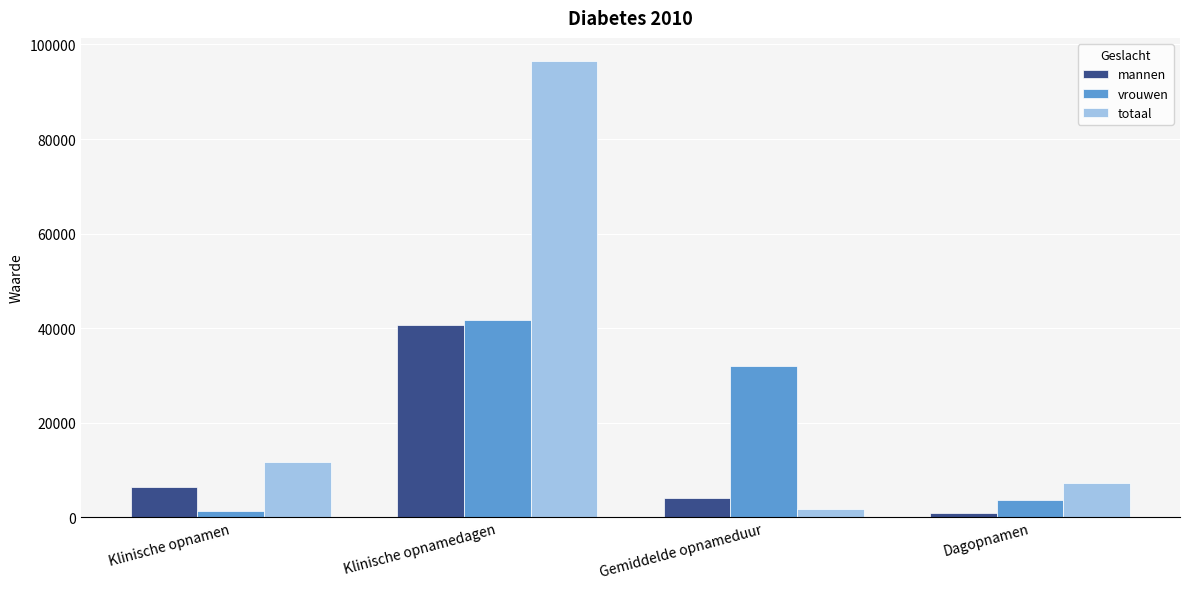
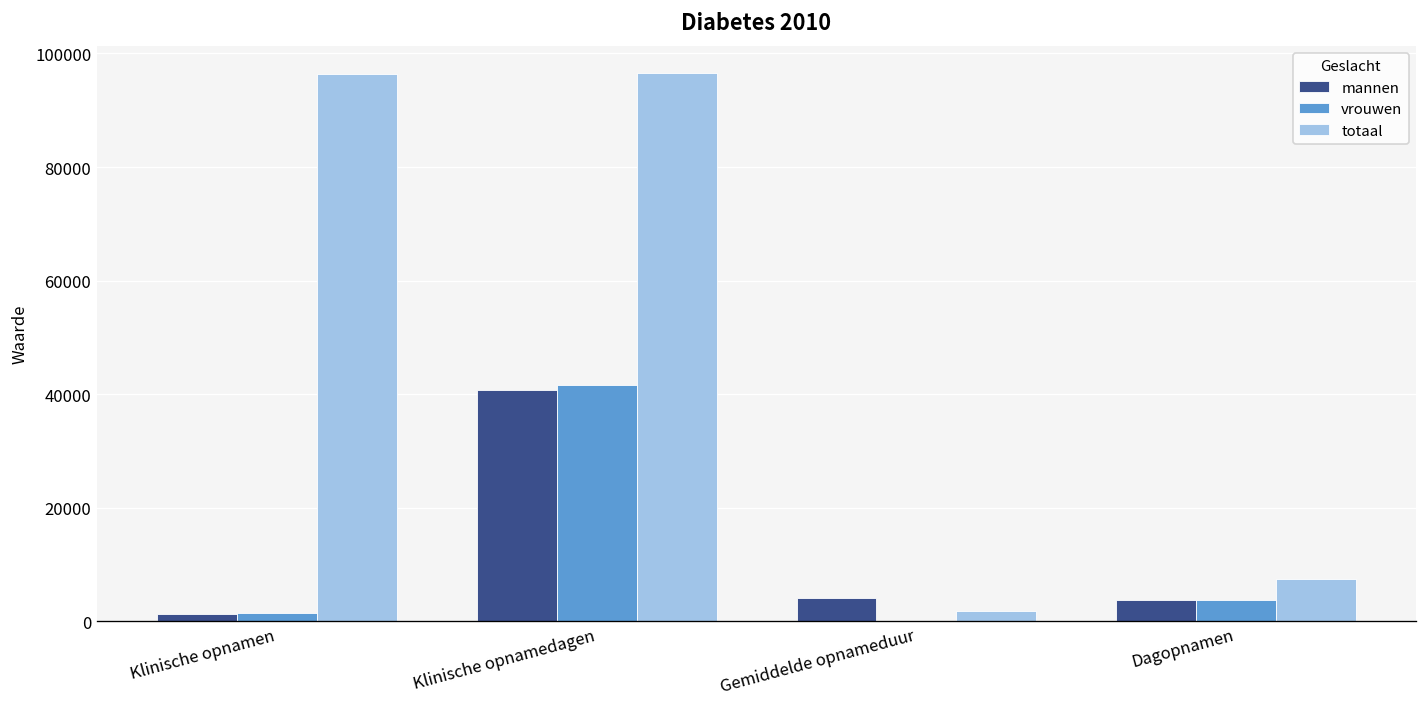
  {
    "mannen": {
-     "Klinische opnamen": 6000,
+     "Klinische opnamen": 1000,
      "Klinische opnamedagen": 41000,
      "Gemiddelde opnameduur": 4000,
-     "Dagopnamen": 1000
+     "Dagopnamen": 4000
    },
    "vrouwen": {
      "Klinische opnamen": 1000,
      "Klinische opnamedagen": 42000,
-     "Gemiddelde opnameduur": 32000,
+     "Gemiddelde opnameduur": 0,
      "Dagopnamen": 4000
    },
    "totaal": {
-     "Klinische opnamen": 12000,
+     "Klinische opnamen": 96000,
      "Klinische opnamedagen": 97000,
      "Gemiddelde opnameduur": 2000,
      "Dagopnamen": 7000
    }
  }
